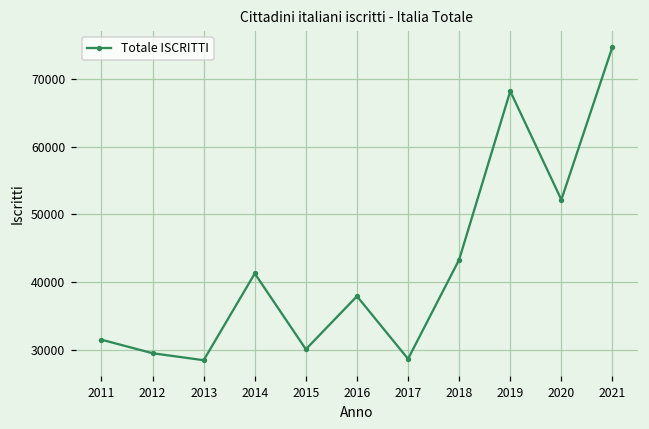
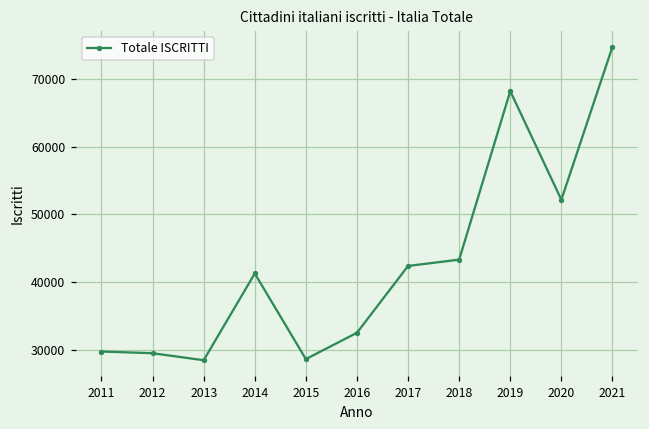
  {
-   "2011": 31000,
+   "2011": 30000,
    "2012": 29000,
    "2013": 28000,
    "2014": 41000,
-   "2015": 30000,
-   "2016": 38000,
-   "2017": 29000,
+   "2015": 29000,
+   "2016": 32000,
+   "2017": 42000,
    "2018": 43000,
    "2019": 68000,
    "2020": 52000,
    "2021": 75000
  }
